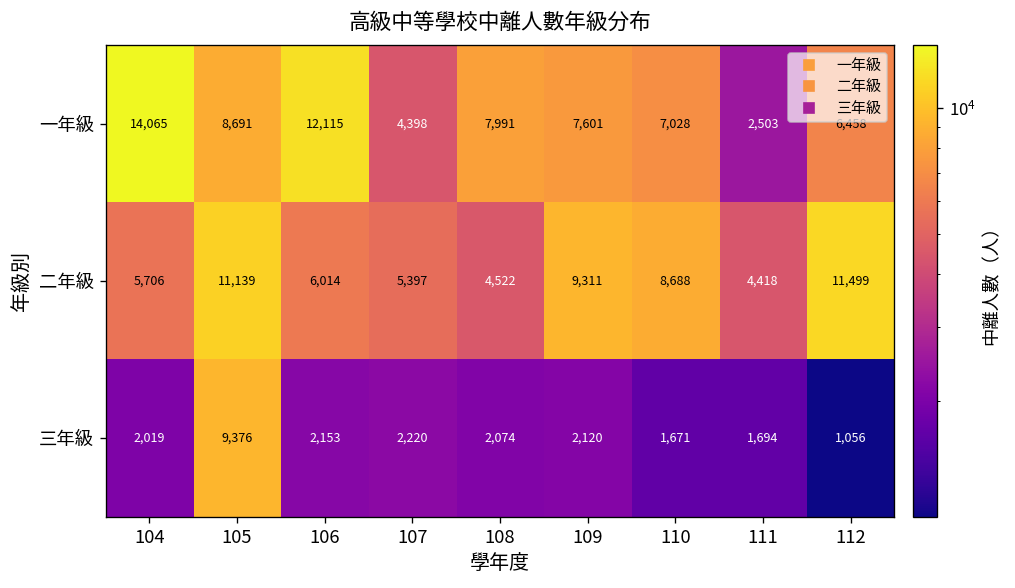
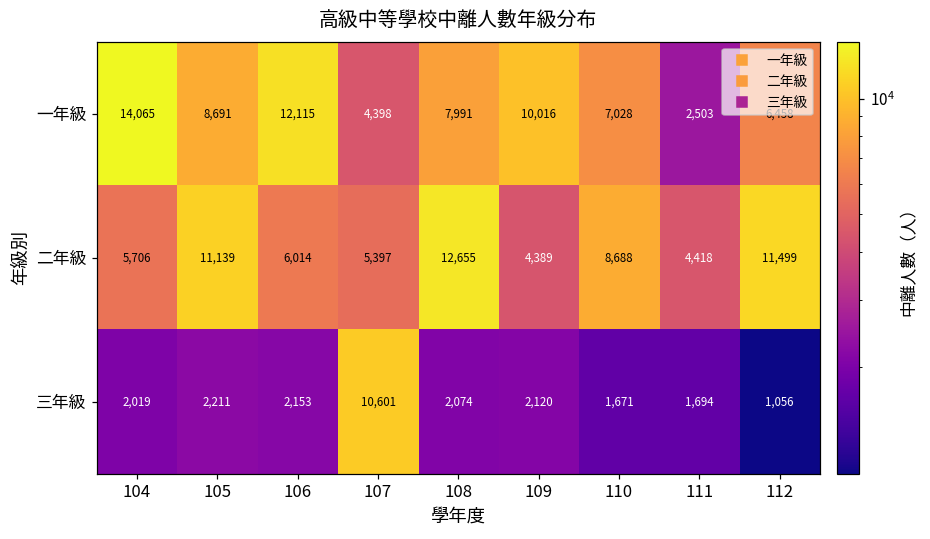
  {
    "一年級": {
      "104": "14,065",
      "105": "8,691",
      "106": "12,115",
      "107": "4,398",
      "108": "7,991",
-     "109": "7,601",
+     "109": "10,016",
      "110": "7,028",
      "111": "2,503"
    },
    "二年級": {
      "104": "5,706",
      "105": "11,139",
      "106": "6,014",
      "107": "5,397",
-     "108": "4,522",
-     "109": "9,311",
+     "108": "12,655",
+     "109": "4,389",
      "110": "8,688",
      "111": "4,418",
      "112": "11,499"
    },
    "三年級": {
      "104": "2,019",
-     "105": "9,376",
+     "105": "2,211",
      "106": "2,153",
-     "107": "2,220",
+     "107": "10,601",
      "108": "2,074",
      "109": "2,120",
      "110": "1,671",
      "111": "1,694",
      "112": "1,056"
    }
  }
